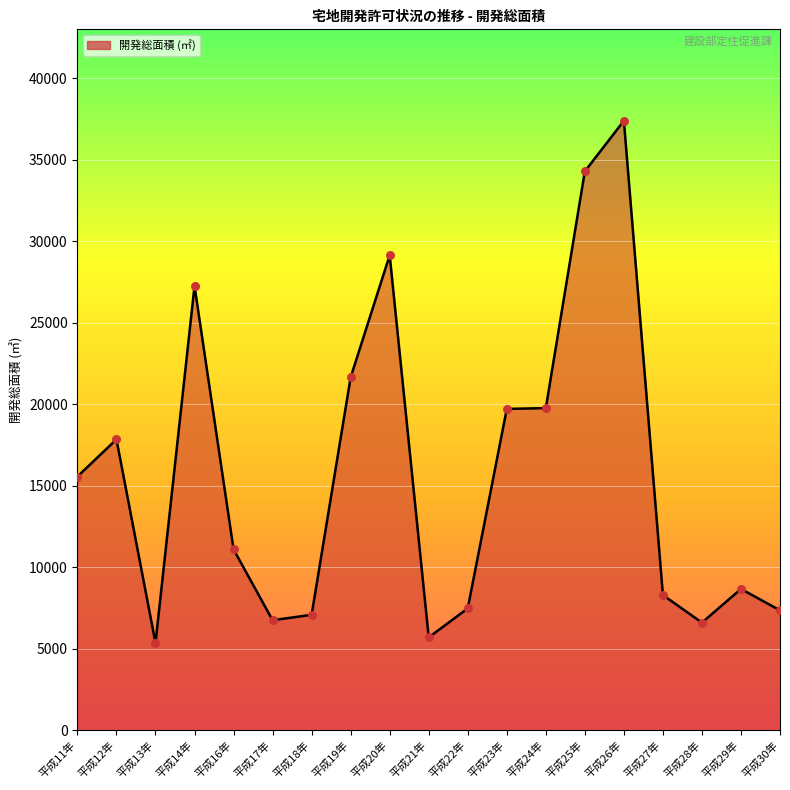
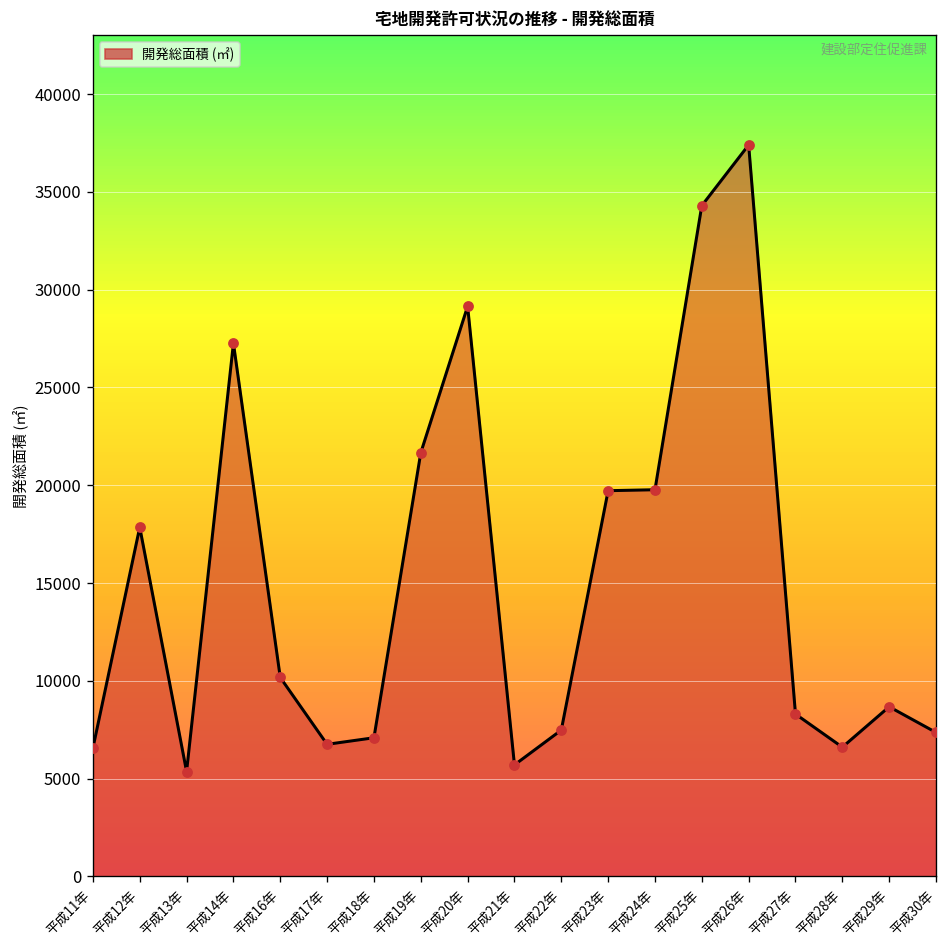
  {
-   "平成11年": 15600,
+   "平成11年": 6600,
    "平成12年": 17900,
    "平成13年": 5400,
    "平成14年": 27300,
-   "平成16年": 11100,
+   "平成16年": 10200,
    "平成17年": 6800,
    "平成18年": 7100,
    "平成19年": 21700,
    "平成20年": 29100,
    "平成21年": 5700,
    "平成22年": 7500,
    "平成23年": 19700,
    "平成24年": 19800,
    "平成25年": 34300,
    "平成26年": 37400,
    "平成27年": 8300,
    "平成28年": 6600,
    "平成29年": 8700,
    "平成30年": 7400
  }
